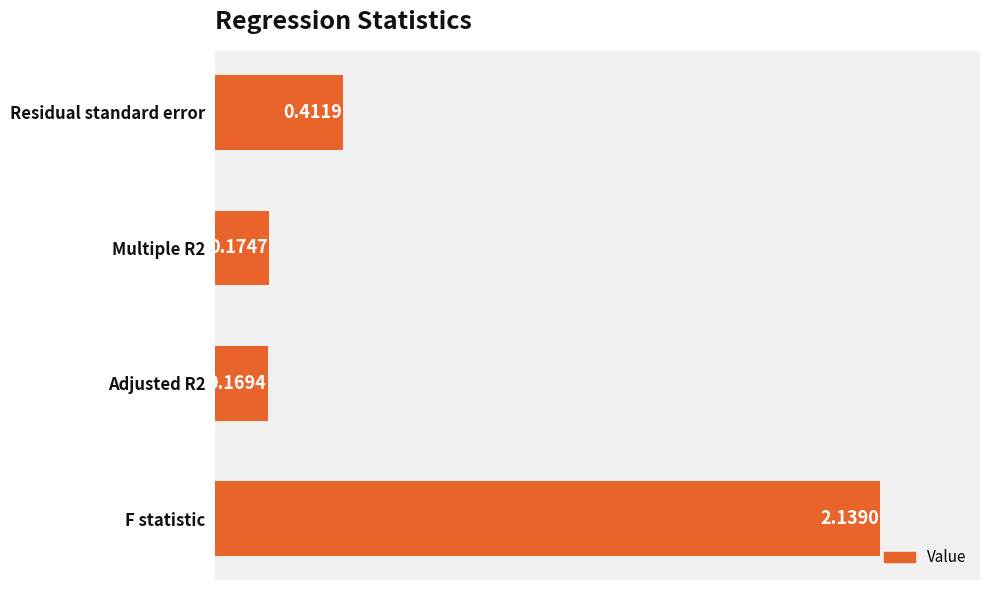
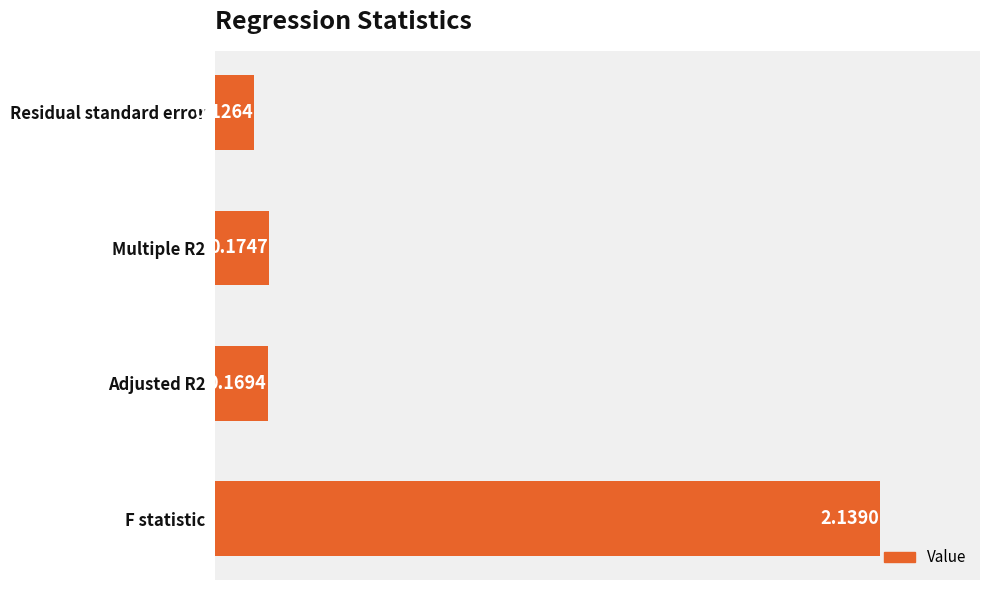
  {
-   "Residual standard error": 0.4119,
+   "Residual standard error": 0.1264,
    "Multiple R2": 0.1747,
    "Adjusted R2": 0.1694,
    "F statistic": 2.1390
  }
